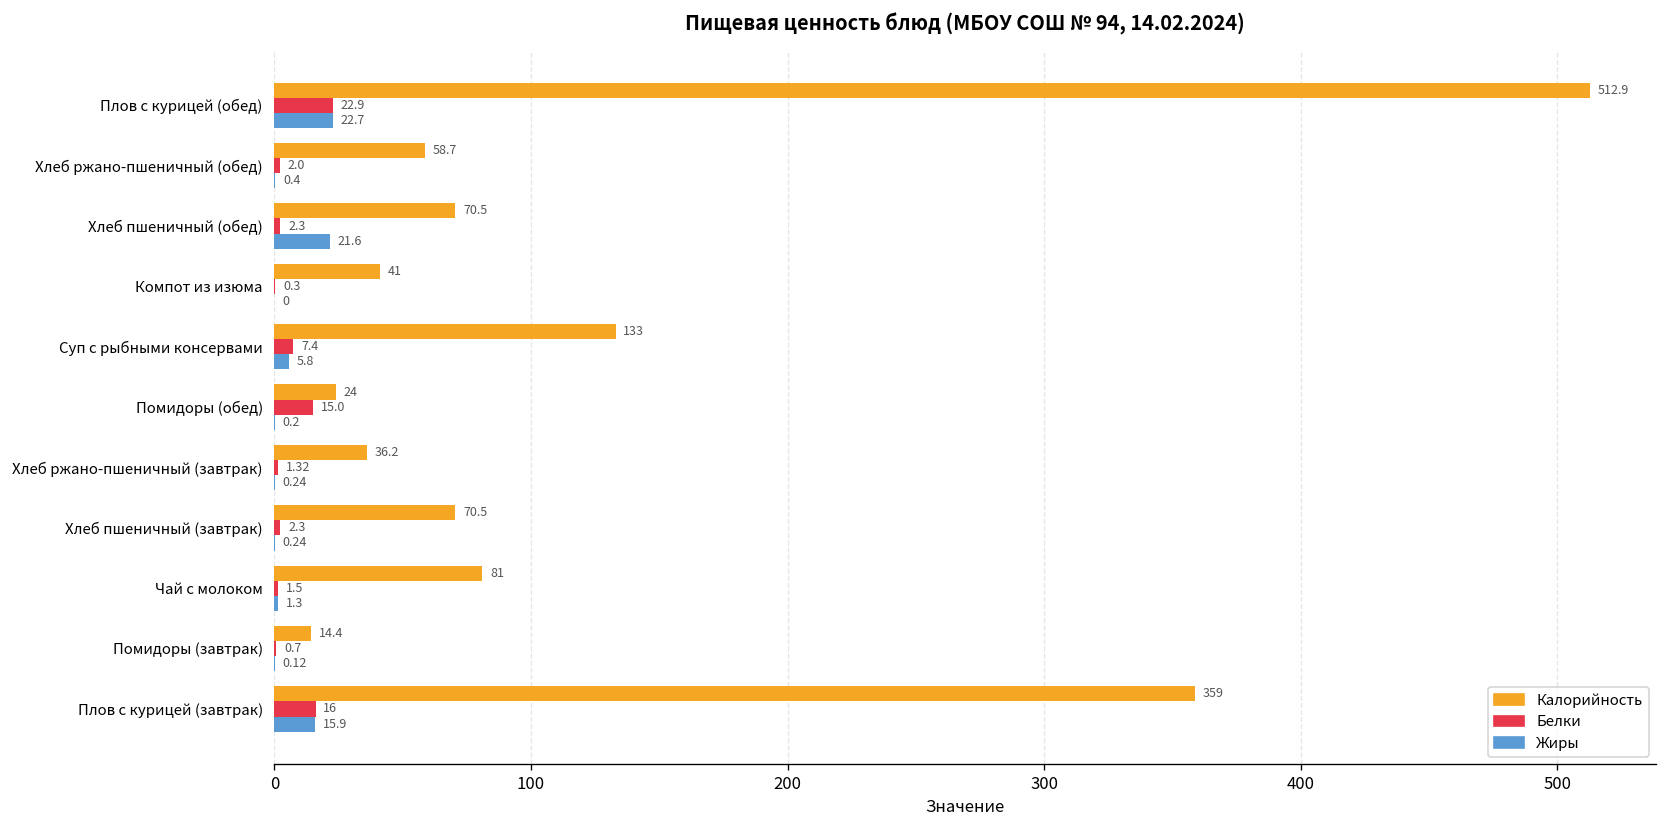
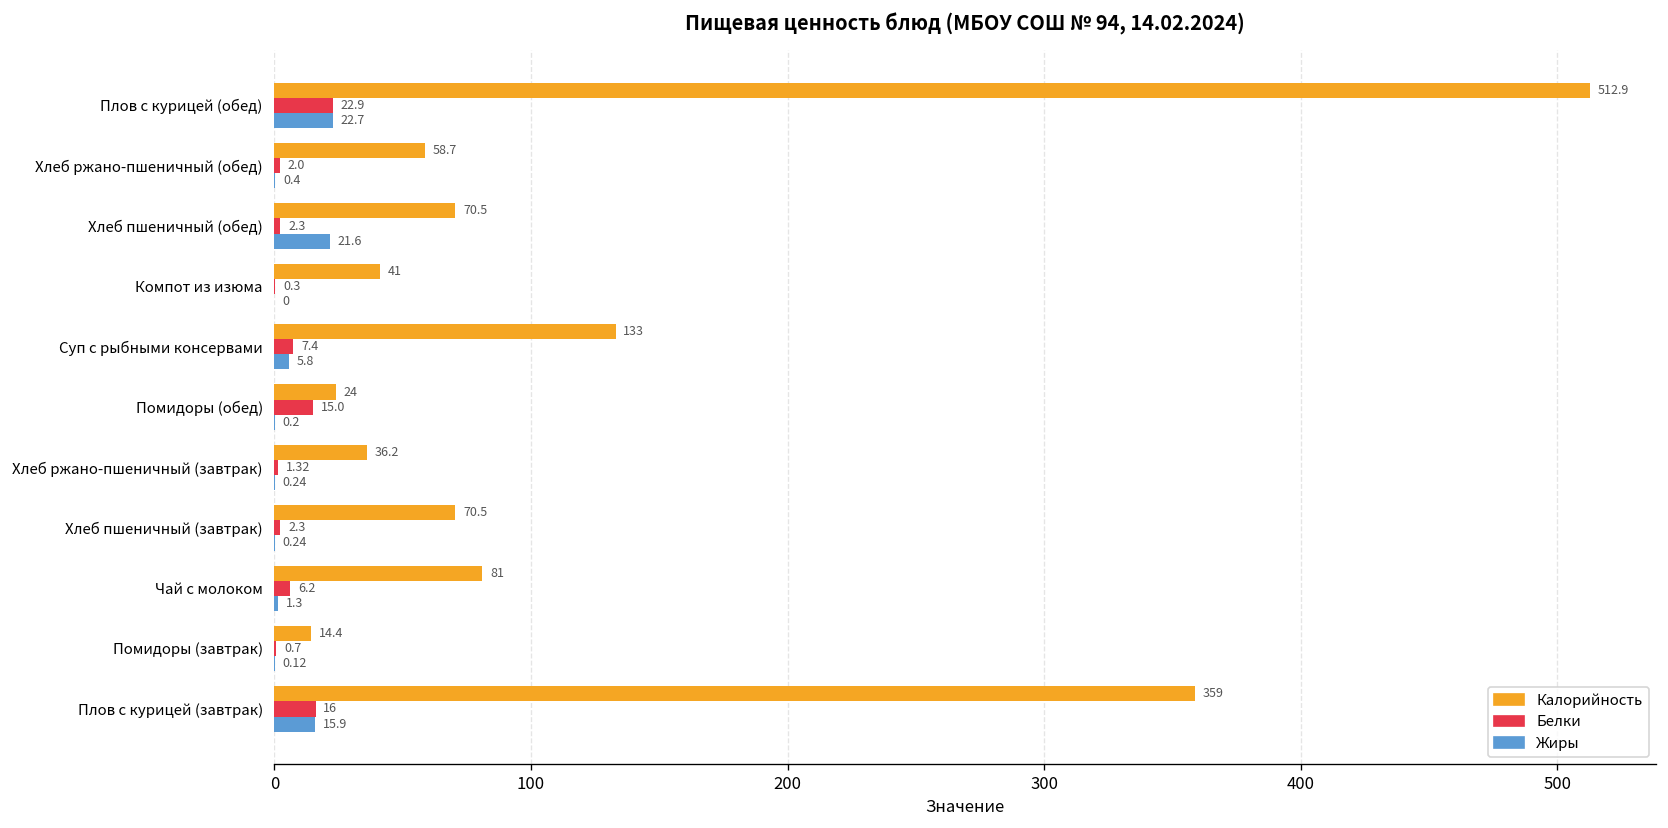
  {
    "Калорийность": {
      "Плов с курицей (обед)": 512.9,
      "Хлеб ржано-пшеничный (обед)": 58.7,
      "Хлеб пшеничный (обед)": 70.5,
      "Компот из изюма": 41,
      "Суп с рыбными консервами": 133,
      "Помидоры (обед)": 24,
      "Хлеб ржано-пшеничный (завтрак)": 36.2,
      "Хлеб пшеничный (завтрак)": 70.5,
      "Чай с молоком": 81,
      "Помидоры (завтрак)": 14.4,
      "Плов с курицей (завтрак)": 359
    },
    "Белки": {
      "Плов с курицей (обед)": 22.9,
      "Хлеб ржано-пшеничный (обед)": 2.0,
      "Хлеб пшеничный (обед)": 2.3,
      "Компот из изюма": 0.3,
      "Суп с рыбными консервами": 7.4,
      "Помидоры (обед)": 15.0,
      "Хлеб ржано-пшеничный (завтрак)": 1.32,
      "Хлеб пшеничный (завтрак)": 2.3,
-     "Чай с молоком": 1.5,
+     "Чай с молоком": 6.2,
      "Помидоры (завтрак)": 0.7,
      "Плов с курицей (завтрак)": 16
    },
    "Жиры": {
      "Плов с курицей (обед)": 22.7,
      "Хлеб ржано-пшеничный (обед)": 0.4,
      "Хлеб пшеничный (обед)": 21.6,
      "Компот из изюма": 0,
      "Суп с рыбными консервами": 5.8,
      "Помидоры (обед)": 0.2,
      "Хлеб ржано-пшеничный (завтрак)": 0.24,
      "Хлеб пшеничный (завтрак)": 0.24,
      "Чай с молоком": 1.3,
      "Помидоры (завтрак)": 0.12,
      "Плов с курицей (завтрак)": 15.9
    }
  }
